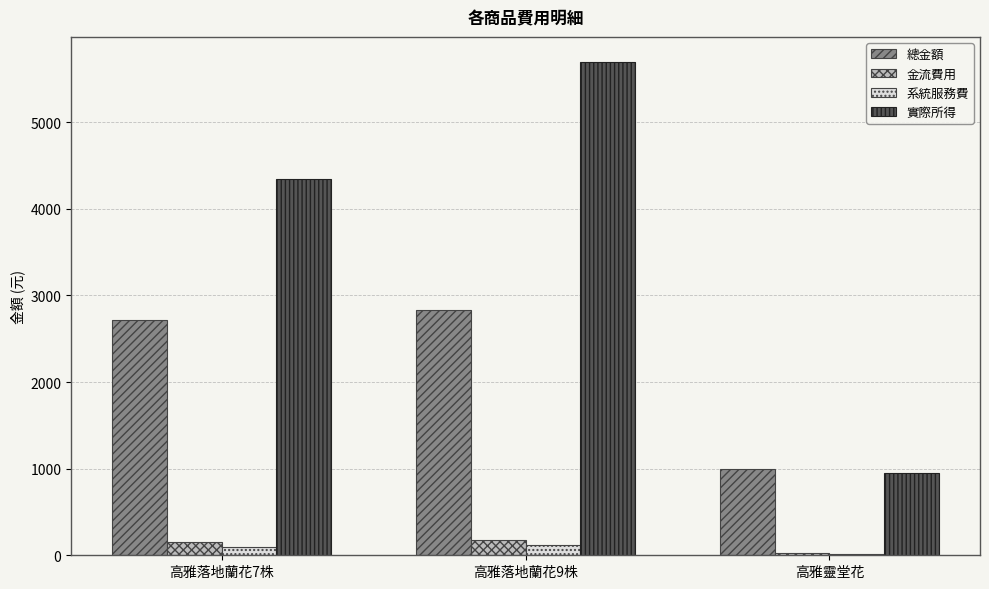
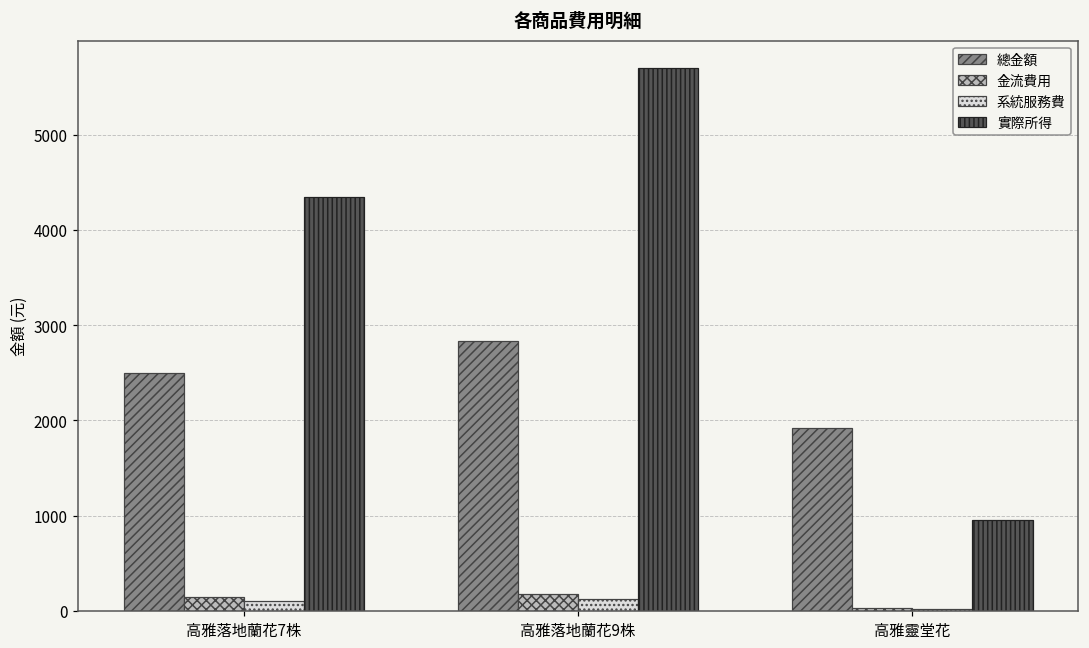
  {
    "總金額": {
-     "高雅落地蘭花7株": 2700,
+     "高雅落地蘭花7株": 2500,
      "高雅落地蘭花9株": 2800,
-     "高雅靈堂花": 1000
+     "高雅靈堂花": 1900
    },
    "實際所得": {
      "高雅落地蘭花7株": 4300,
      "高雅落地蘭花9株": 5700,
      "高雅靈堂花": 1000
    }
  }
